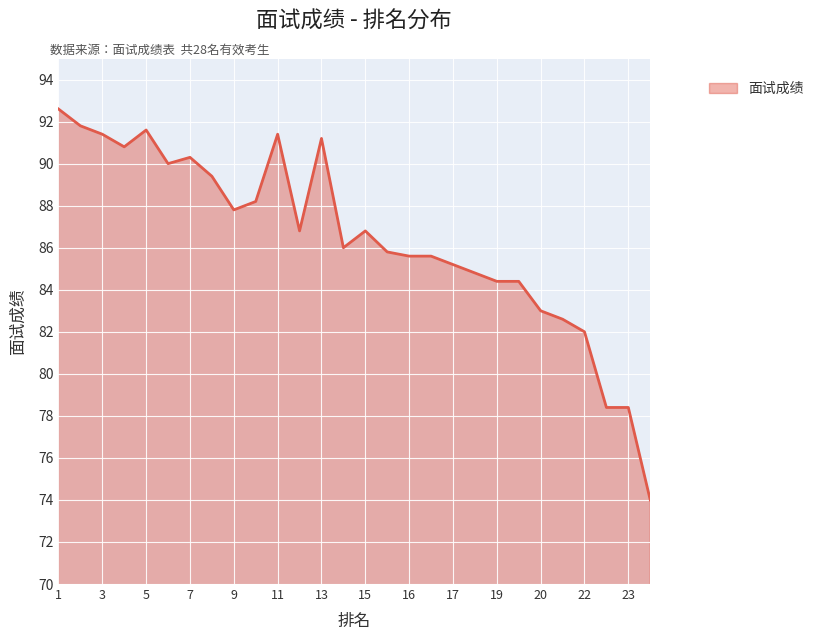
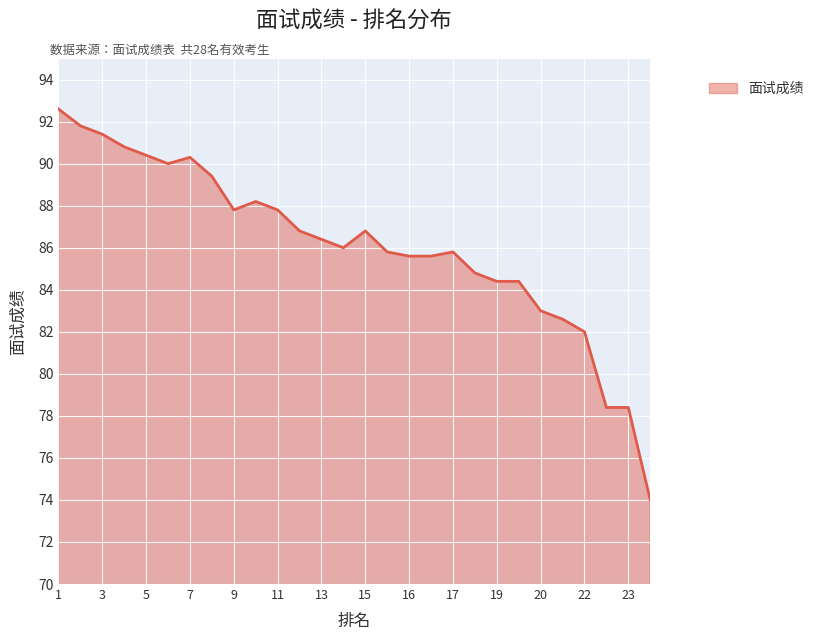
  {
    "1": 92.6,
    "3": 91.4,
-   "5": 91.6,
+   "5": 90.4,
    "7": 90.3,
    "9": 87.8,
-   "11": 91.4,
-   "13": 91.2,
+   "11": 87.8,
+   "13": 86.4,
    "15": 86.8,
-   "17": 85.2,
+   "17": 85.8,
    "19": 84.4,
    "23": 78.4
  }
